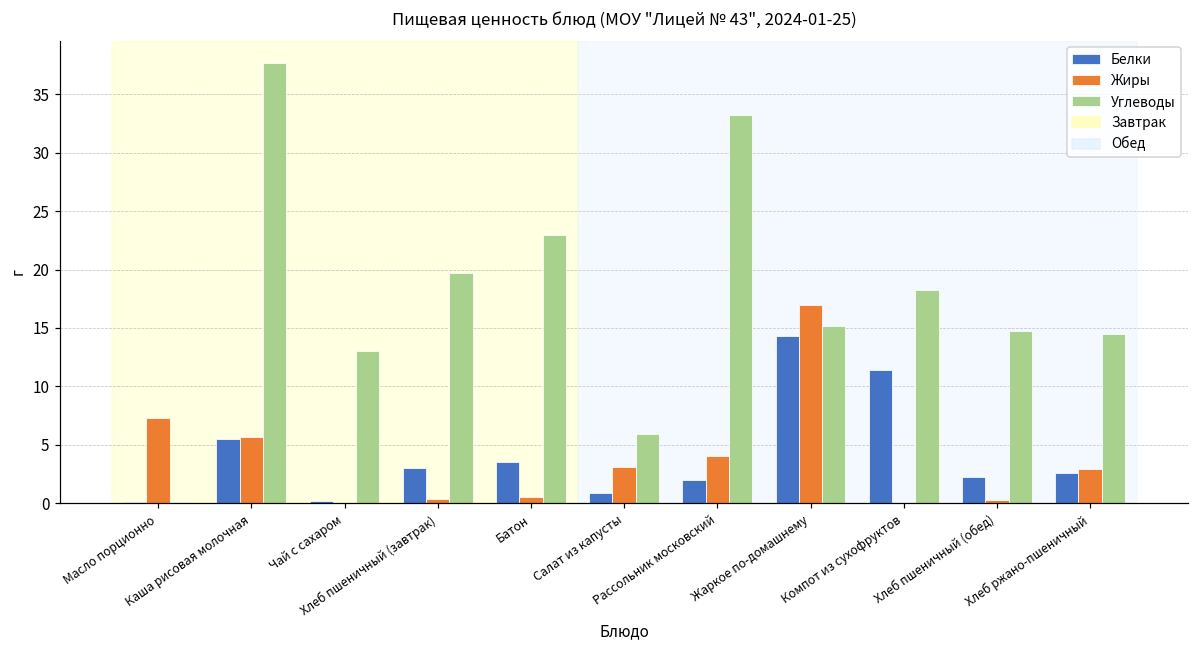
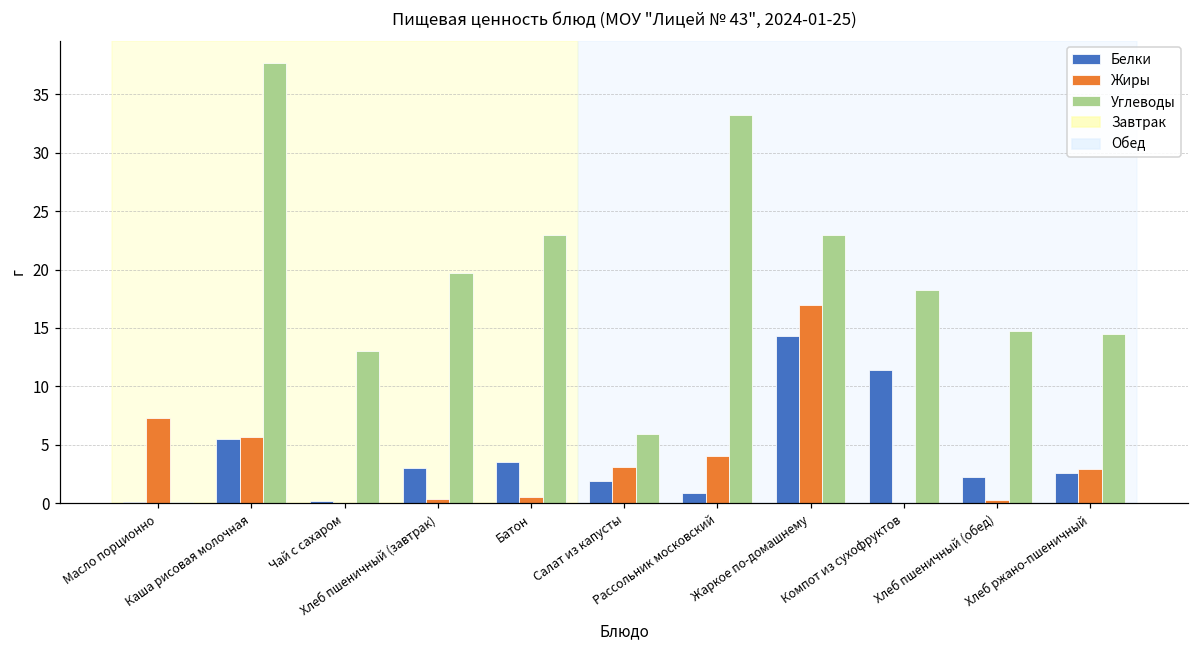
  {
    "Белки": {
      "Каша рисовая молочная": 5.5,
      "Хлеб пшеничный (завтрак)": 3.0,
      "Батон": 3.5,
-     "Салат из капусты": 0.9,
-     "Рассольник московский": 2.0,
+     "Салат из капусты": 1.9,
+     "Рассольник московский": 0.9,
      "Жаркое по-домашнему": 14.3,
      "Компот из сухофруктов": 11.4,
      "Хлеб пшеничный (обед)": 2.3,
      "Хлеб ржано-пшеничный": 2.6
    },
    "Жиры": {
      "Масло порционно": 7.3,
      "Каша рисовая молочная": 5.7,
      "Хлеб пшеничный (завтрак)": 0.3,
      "Батон": 0.5,
      "Салат из капусты": 3.1,
      "Рассольник московский": 4.0,
      "Жаркое по-домашнему": 17.0,
      "Хлеб пшеничный (обед)": 0.2,
      "Хлеб ржано-пшеничный": 2.9
    },
    "Углеводы": {
      "Каша рисовая молочная": 37.7,
      "Чай с сахаром": 13.0,
      "Хлеб пшеничный (завтрак)": 19.7,
      "Батон": 23.0,
      "Салат из капусты": 5.9,
      "Рассольник московский": 33.3,
-     "Жаркое по-домашнему": 15.2,
+     "Жаркое по-домашнему": 23.0,
      "Компот из сухофруктов": 18.3,
      "Хлеб пшеничный (обед)": 14.8,
      "Хлеб ржано-пшеничный": 14.5
    }
  }
